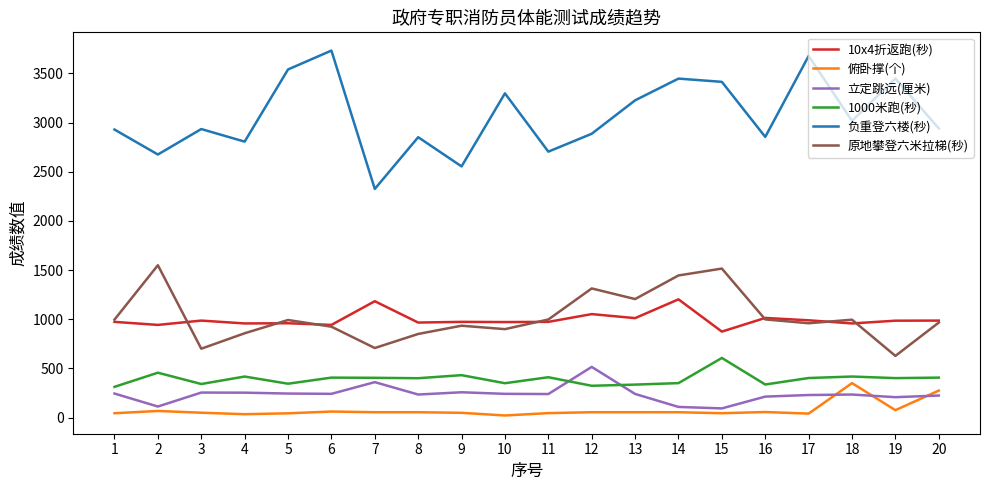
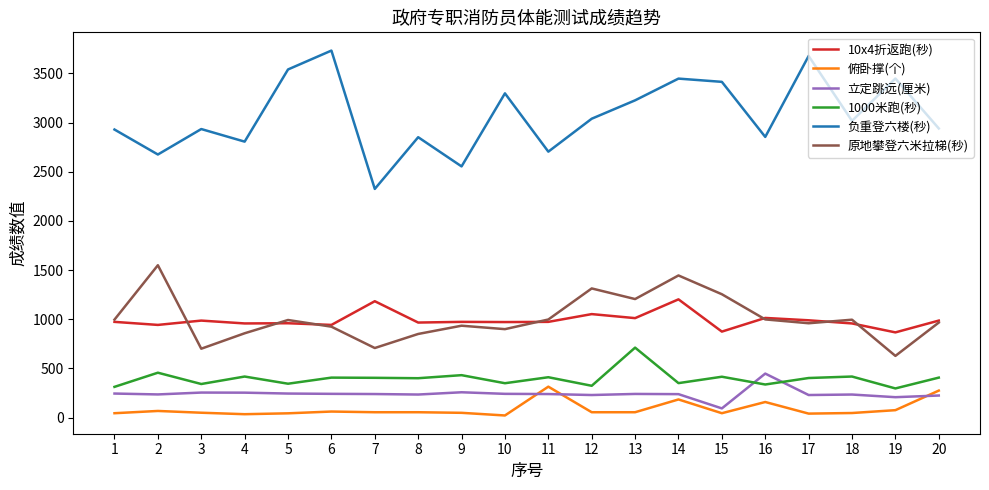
  {
    "10x4折返跑(秒)": {
      "2": 900,
      "3": 1000,
      "4": 1000,
      "5": 1000,
      "7": 1200,
      "8": 1000,
      "9": 1000,
      "10": 1000,
      "12": 1100,
      "13": 1000,
      "14": 1200,
      "15": 900,
      "17": 1000,
      "18": 1000,
-     "19": 1000
+     "19": 900
    },
    "俯卧撑(个)": {
      "1": 0,
      "2": 100,
      "3": 100,
      "4": 0,
      "5": 0,
      "6": 100,
      "7": 100,
      "8": 100,
      "9": 0,
      "10": 0,
-     "11": 0,
+     "11": 300,
      "12": 100,
      "13": 100,
-     "14": 100,
+     "14": 200,
      "15": 0,
-     "16": 100,
+     "16": 200,
      "17": 0,
-     "18": 400,
+     "18": 0,
      "19": 100,
      "20": 300
    },
    "立定跳远(厘米)": {
      "1": 200,
-     "2": 100,
+     "2": 200,
      "3": 300,
      "4": 300,
      "5": 200,
      "6": 200,
-     "7": 400,
+     "7": 200,
      "8": 200,
      "9": 300,
      "10": 200,
      "11": 200,
-     "12": 500,
+     "12": 200,
      "13": 200,
-     "14": 100,
+     "14": 200,
      "15": 100,
-     "16": 200,
+     "16": 400,
      "17": 200,
      "18": 200,
      "19": 200,
      "20": 200
    },
    "1000米跑(秒)": {
      "1": 300,
      "2": 500,
      "3": 300,
      "4": 400,
      "5": 300,
      "6": 400,
      "7": 400,
      "8": 400,
      "9": 400,
      "10": 400,
      "11": 400,
      "12": 300,
-     "13": 300,
+     "13": 700,
      "14": 400,
-     "15": 600,
+     "15": 400,
      "16": 300,
      "17": 400,
      "18": 400,
-     "19": 400,
+     "19": 300,
      "20": 400
    },
    "负重登六楼(秒)": {
      "1": 2900,
      "2": 2700,
      "3": 2900,
      "4": 2800,
      "5": 3500,
      "6": 3700,
      "7": 2300,
      "8": 2900,
      "9": 2600,
      "10": 3300,
      "11": 2700,
-     "12": 2900,
+     "12": 3000,
      "13": 3200,
      "14": 3400,
      "15": 3400,
      "16": 2900
    },
    "原地攀登六米拉梯(秒)": {
      "2": 1600,
      "3": 700,
      "4": 900,
      "5": 1000,
      "7": 700,
      "8": 900,
      "9": 900,
      "10": 900,
      "12": 1300,
      "13": 1200,
      "14": 1400,
-     "15": 1500,
+     "15": 1300,
      "17": 1000,
      "18": 1000,
      "19": 600
    }
  }
